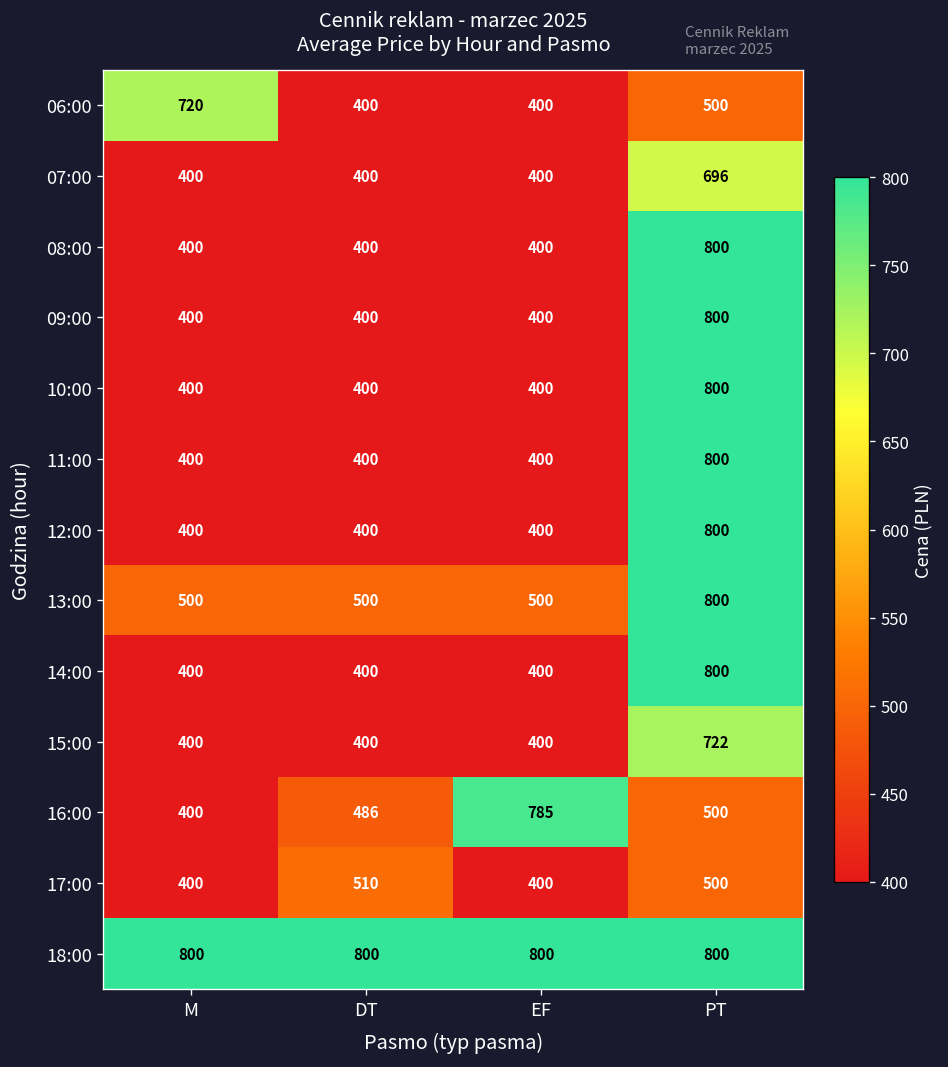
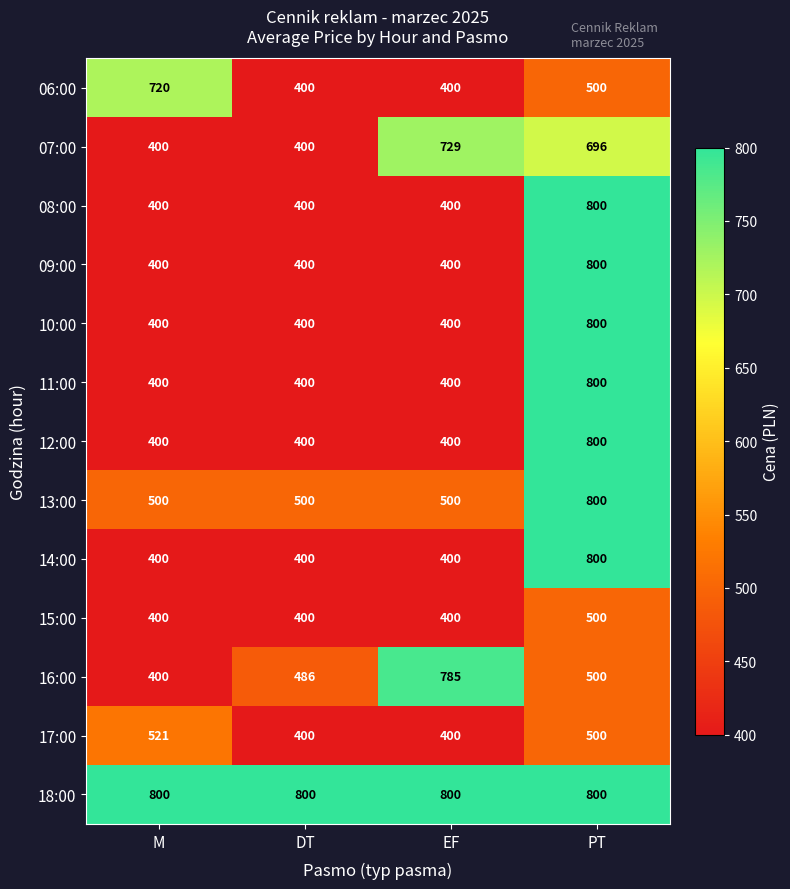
  {
    "06:00": {
      "M": 720,
      "DT": 400,
      "EF": 400,
      "PT": 500
    },
    "07:00": {
      "M": 400,
      "DT": 400,
-     "EF": 400,
+     "EF": 729,
      "PT": 696
    },
    "08:00": {
      "M": 400,
      "DT": 400,
      "EF": 400,
      "PT": 800
    },
    "09:00": {
      "M": 400,
      "DT": 400,
      "EF": 400,
      "PT": 800
    },
    "10:00": {
      "M": 400,
      "DT": 400,
      "EF": 400,
      "PT": 800
    },
    "11:00": {
      "M": 400,
      "DT": 400,
      "EF": 400,
      "PT": 800
    },
    "12:00": {
      "M": 400,
      "DT": 400,
      "EF": 400,
      "PT": 800
    },
    "13:00": {
      "M": 500,
      "DT": 500,
      "EF": 500,
      "PT": 800
    },
    "14:00": {
      "M": 400,
      "DT": 400,
      "EF": 400,
      "PT": 800
    },
    "15:00": {
      "M": 400,
      "DT": 400,
      "EF": 400,
-     "PT": 722
+     "PT": 500
    },
    "16:00": {
      "M": 400,
      "DT": 486,
      "EF": 785,
      "PT": 500
    },
    "17:00": {
-     "M": 400,
-     "DT": 510,
+     "M": 521,
+     "DT": 400,
      "EF": 400,
      "PT": 500
    },
    "18:00": {
      "M": 800,
      "DT": 800,
      "EF": 800,
      "PT": 800
    }
  }
